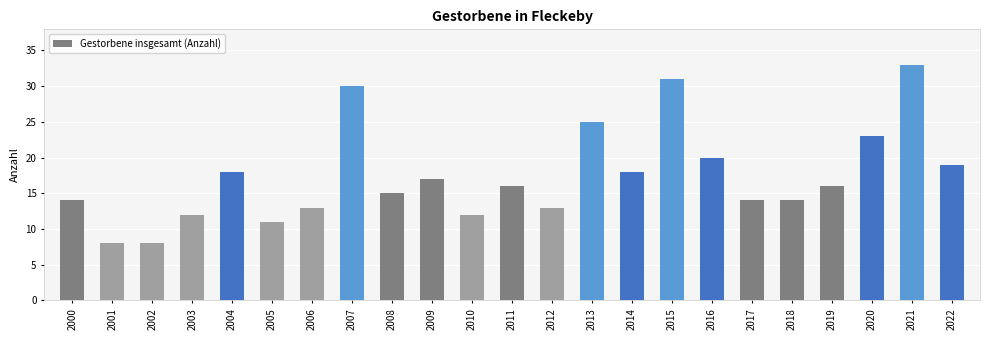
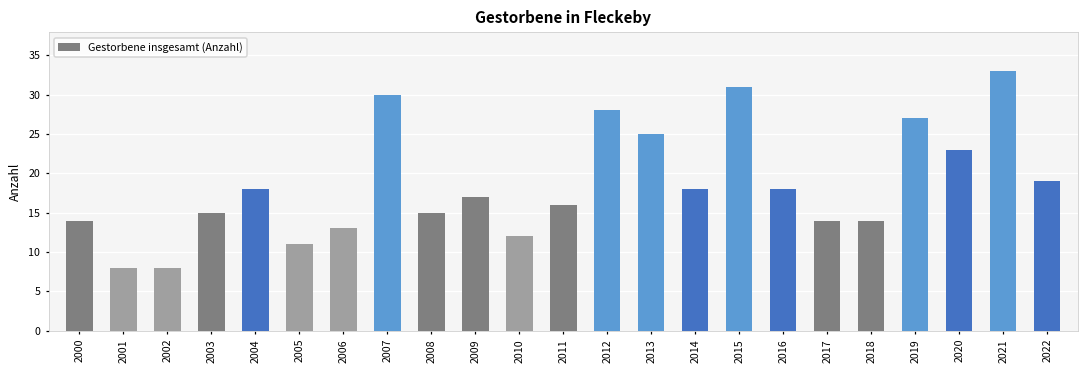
  {
    "2000": 14,
    "2001": 8,
    "2002": 8,
-   "2003": 12,
+   "2003": 15,
    "2004": 18,
    "2005": 11,
    "2006": 13,
    "2007": 30,
    "2008": 15,
    "2009": 17,
    "2010": 12,
    "2011": 16,
-   "2012": 13,
+   "2012": 28,
    "2013": 25,
    "2014": 18,
    "2015": 31,
-   "2016": 20,
+   "2016": 18,
    "2017": 14,
    "2018": 14,
-   "2019": 16,
+   "2019": 27,
    "2020": 23,
    "2021": 33,
    "2022": 19
  }
